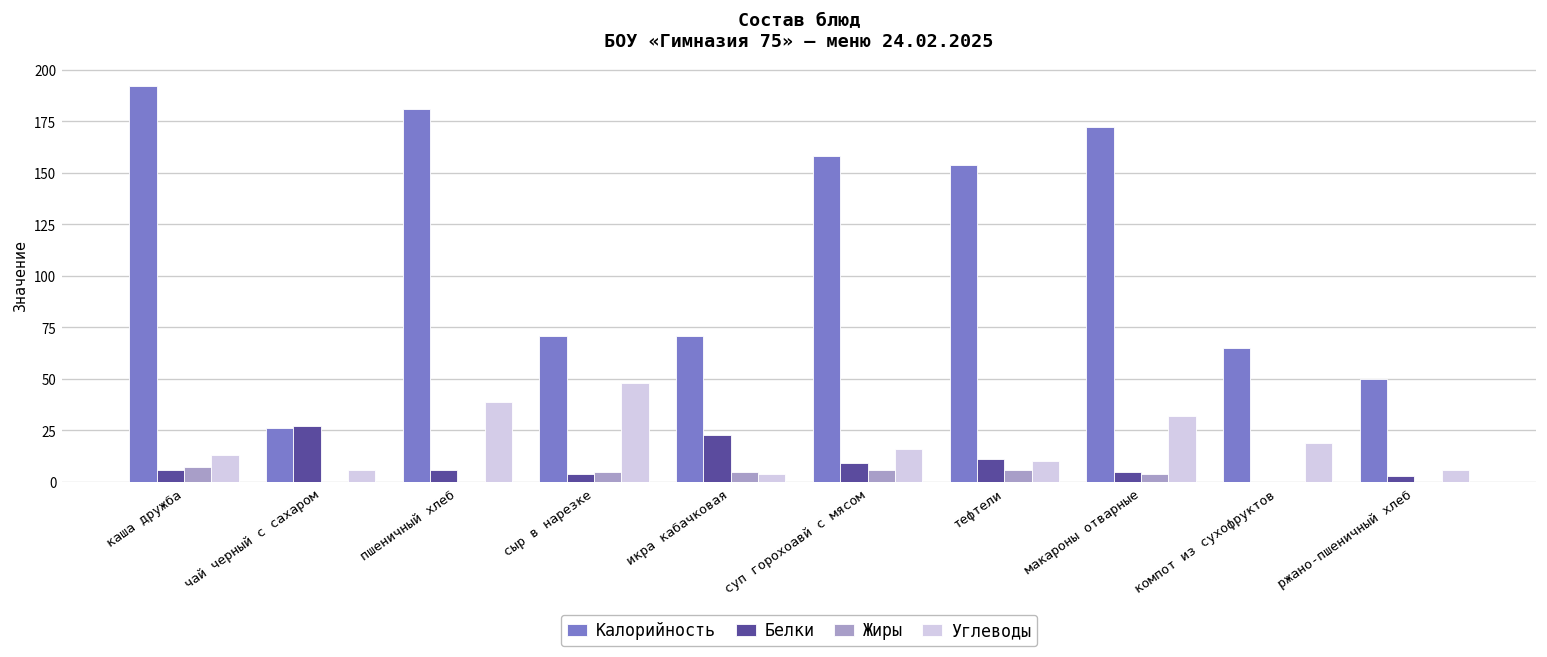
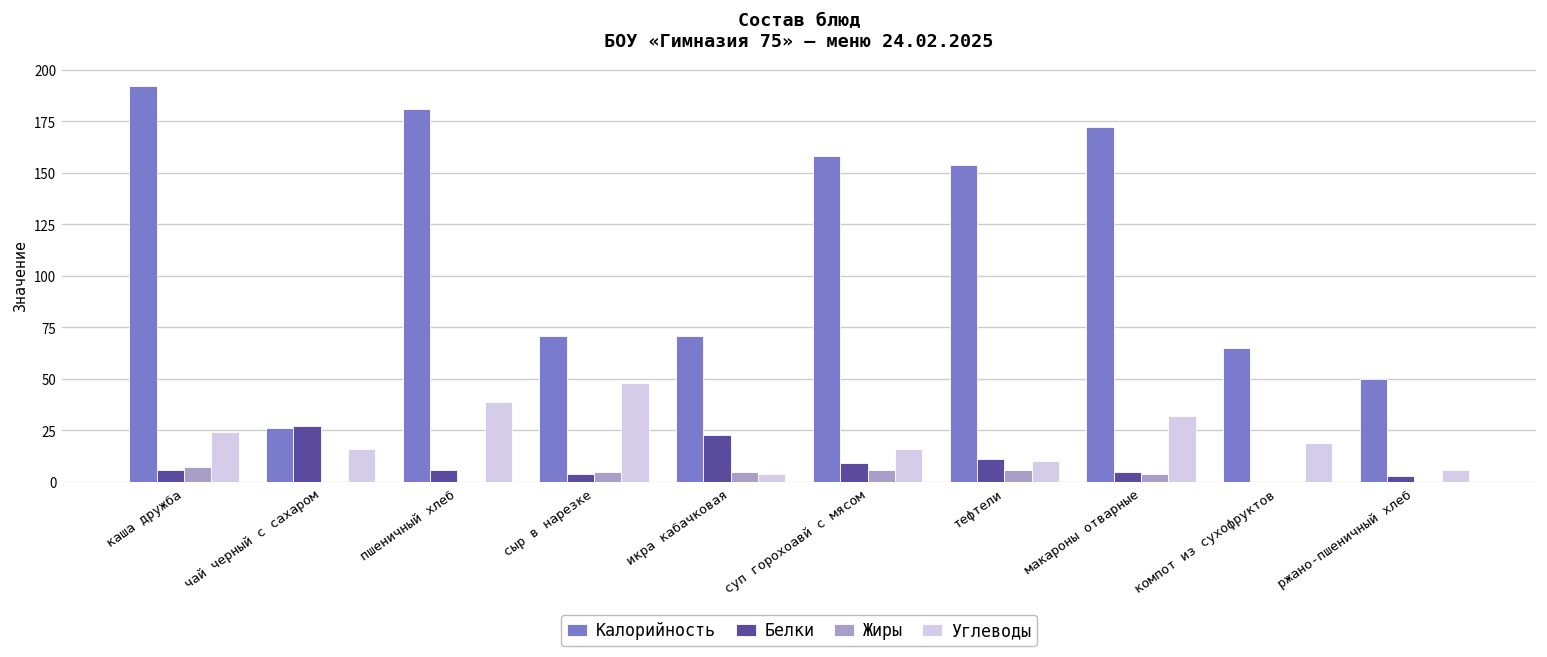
  {
    "Белки": {
      "каша дружба": 6,
      "чай черный с сахаром": 27,
      "пшеничный хлеб": 6,
      "сыр в нарезке": 4,
      "икра кабачковая": 23,
      "суп горохоавй с мясом": 9,
      "тефтели": 11,
      "макароны отварные": 5,
      "компот из сухофруктов": 0,
      "ржано-пшеничный хлеб": 3
    },
    "Углеводы": {
-     "каша дружба": 13,
-     "чай черный с сахаром": 6,
+     "каша дружба": 24,
+     "чай черный с сахаром": 16,
      "пшеничный хлеб": 39,
      "сыр в нарезке": 48,
      "икра кабачковая": 4,
      "суп горохоавй с мясом": 16,
      "тефтели": 10,
      "макароны отварные": 32,
      "компот из сухофруктов": 19,
      "ржано-пшеничный хлеб": 6
    }
  }
